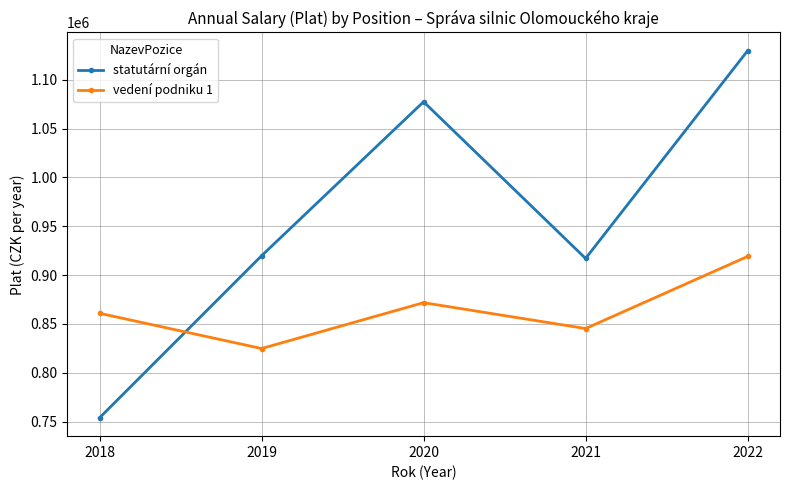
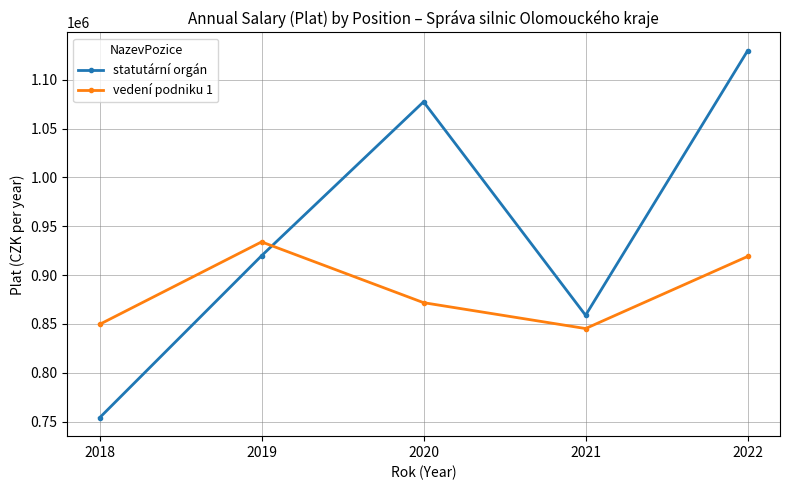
  {
    "statutární orgán": {
      "2018": 750000,
      "2019": 920000,
      "2020": 1080000,
-     "2021": 920000,
+     "2021": 860000,
      "2022": 1130000
    },
    "vedení podniku 1": {
-     "2018": 860000,
-     "2019": 820000,
+     "2018": 850000,
+     "2019": 930000,
      "2020": 870000,
      "2021": 850000,
      "2022": 920000
    }
  }
